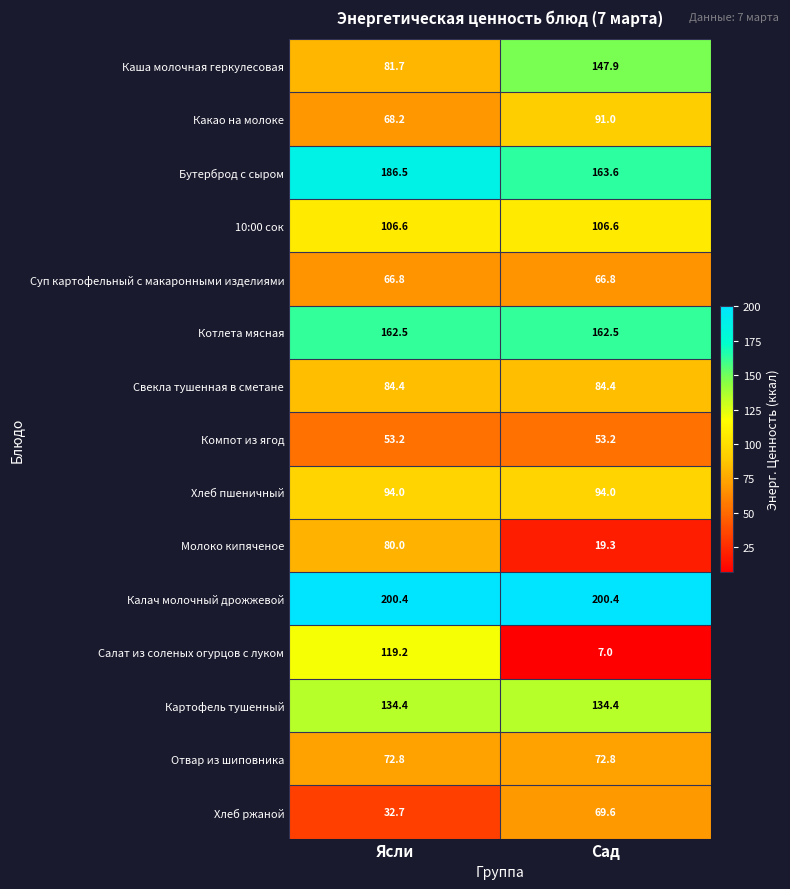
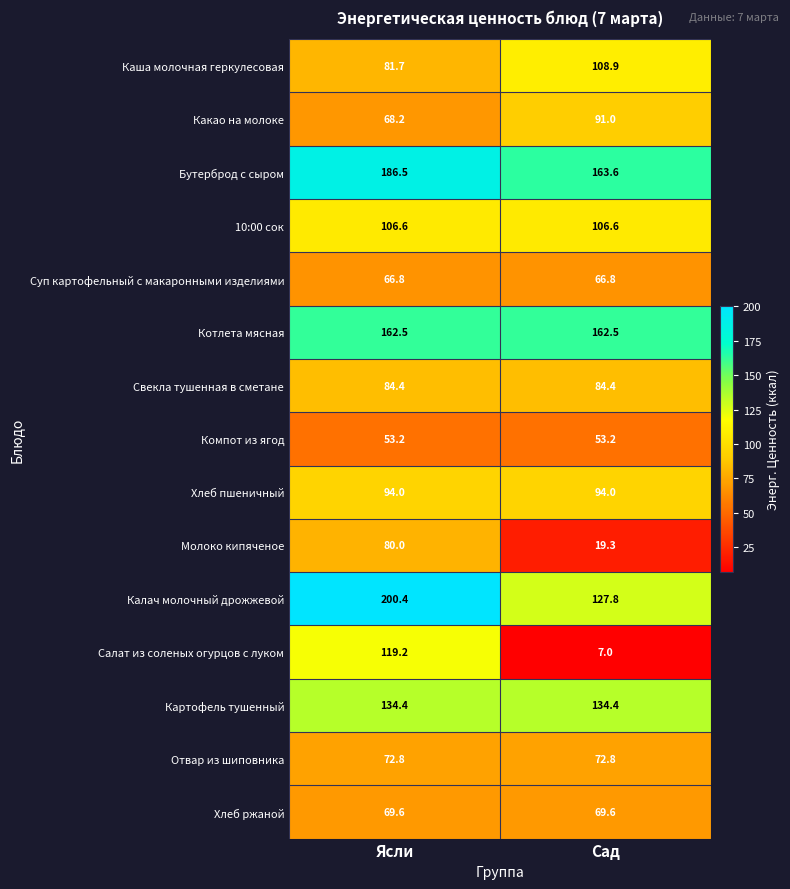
  {
    "Каша молочная геркулесовая": {
      "Ясли": 81.7,
-     "Сад": 147.9
+     "Сад": 108.9
    },
    "Какао на молоке": {
      "Ясли": 68.2,
      "Сад": 91.0
    },
    "Бутерброд с сыром": {
      "Ясли": 186.5,
      "Сад": 163.6
    },
    "10:00 сок": {
      "Ясли": 106.6,
      "Сад": 106.6
    },
    "Суп картофельный с макаронными изделиями": {
      "Ясли": 66.8,
      "Сад": 66.8
    },
    "Котлета мясная": {
      "Ясли": 162.5,
      "Сад": 162.5
    },
    "Свекла тушенная в сметане": {
      "Ясли": 84.4,
      "Сад": 84.4
    },
    "Компот из ягод": {
      "Ясли": 53.2,
      "Сад": 53.2
    },
    "Хлеб пшеничный": {
      "Ясли": 94.0,
      "Сад": 94.0
    },
    "Молоко кипяченое": {
      "Ясли": 80.0,
      "Сад": 19.3
    },
    "Калач молочный дрожжевой": {
      "Ясли": 200.4,
-     "Сад": 200.4
+     "Сад": 127.8
    },
    "Салат из соленых огурцов с луком": {
      "Ясли": 119.2,
      "Сад": 7.0
    },
    "Картофель тушенный": {
      "Ясли": 134.4,
      "Сад": 134.4
    },
    "Отвар из шиповника": {
      "Ясли": 72.8,
      "Сад": 72.8
    },
    "Хлеб ржаной": {
-     "Ясли": 32.7,
+     "Ясли": 69.6,
      "Сад": 69.6
    }
  }
